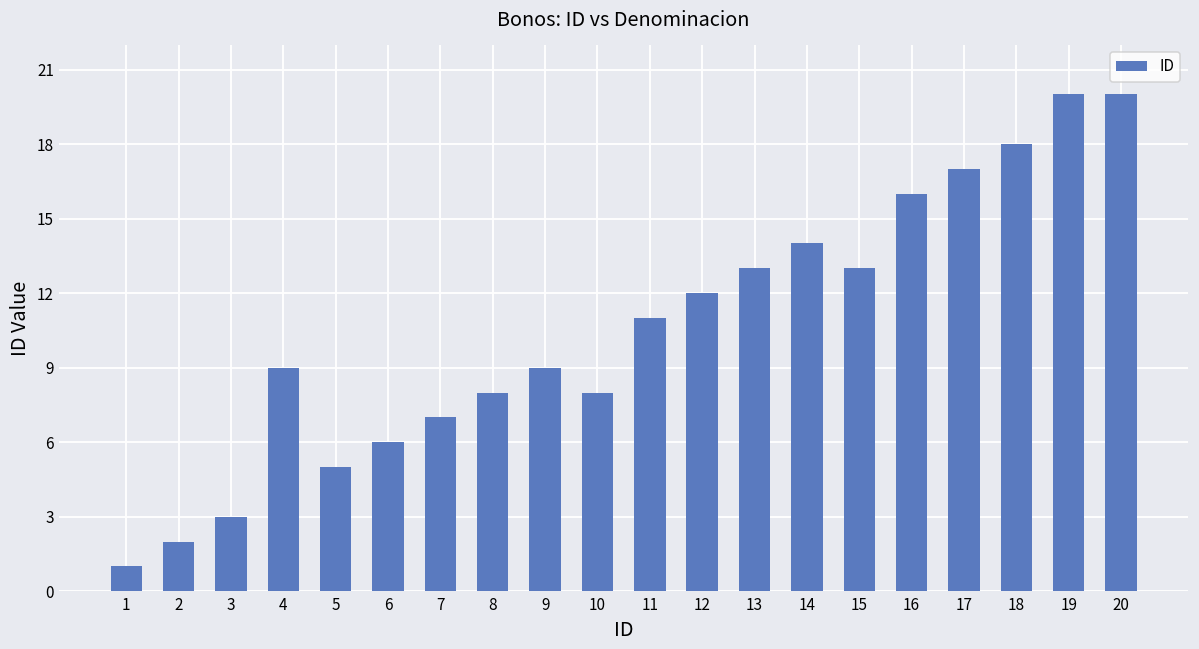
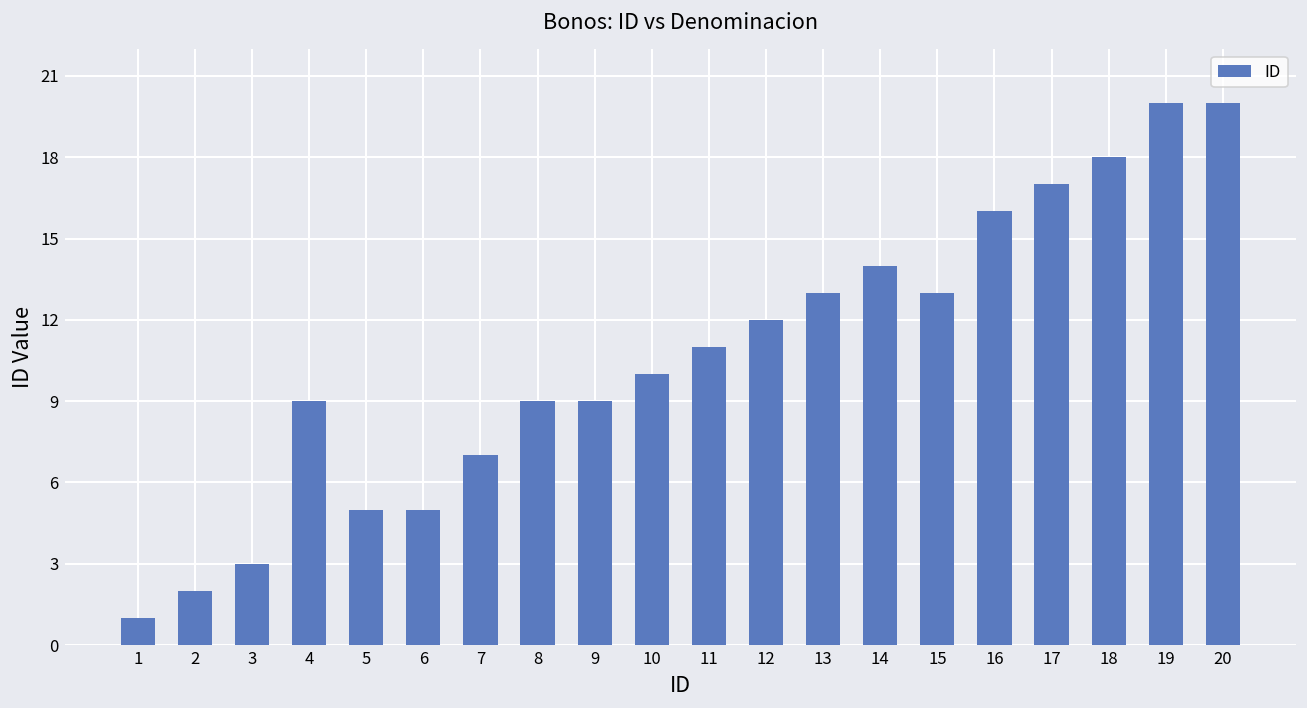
  {
    "1": 1,
    "2": 2,
    "3": 3,
    "4": 9,
    "5": 5,
-   "6": 6,
+   "6": 5,
    "7": 7,
-   "8": 8,
+   "8": 9,
    "9": 9,
-   "10": 8,
+   "10": 10,
    "11": 11,
    "12": 12,
    "13": 13,
    "14": 14,
    "15": 13,
    "16": 16,
    "17": 17,
    "18": 18,
    "19": 20,
    "20": 20
  }
